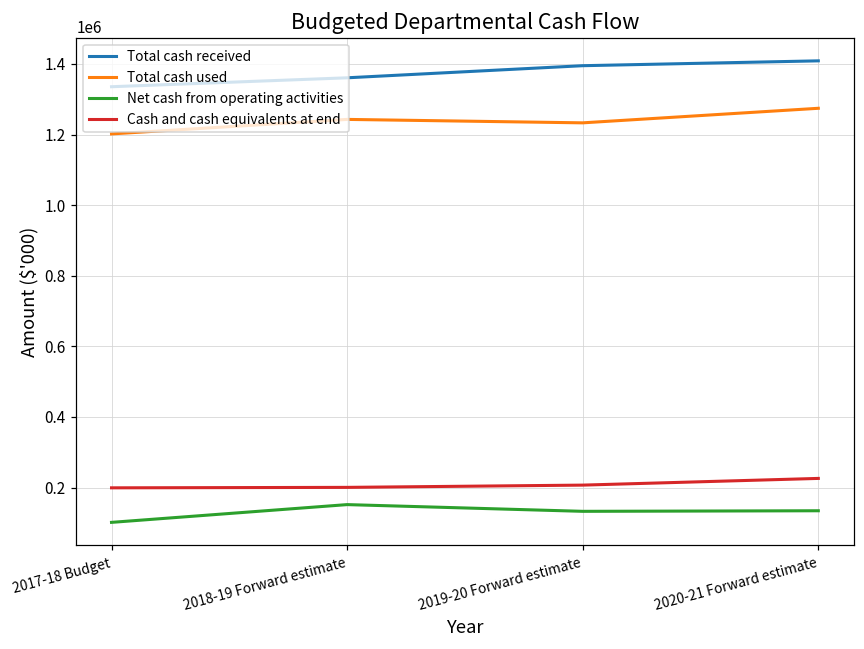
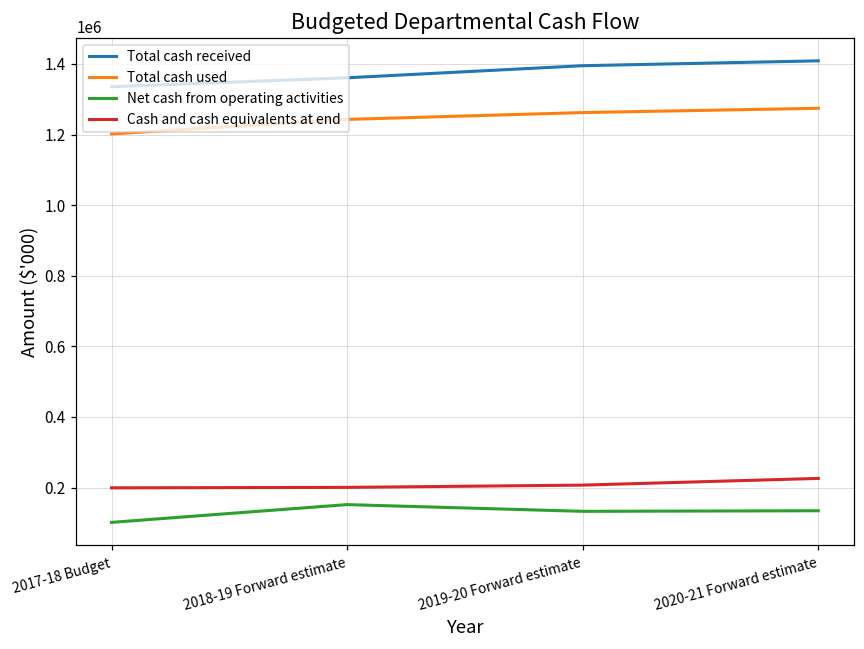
  {
    "Total cash received": {
      "2019-20 Forward estimate": 1400000,
      "2020-21 Forward estimate": 1410000
    },
    "Total cash used": {
      "2017-18 Budget": 1200000,
-     "2019-20 Forward estimate": 1230000,
+     "2019-20 Forward estimate": 1260000,
      "2020-21 Forward estimate": 1270000
    },
    "Net cash from operating activities": {
      "2017-18 Budget": 100000,
      "2018-19 Forward estimate": 150000,
      "2019-20 Forward estimate": 130000,
      "2020-21 Forward estimate": 130000
    },
    "Cash and cash equivalents at end": {
      "2017-18 Budget": 200000,
      "2018-19 Forward estimate": 200000,
      "2019-20 Forward estimate": 210000,
      "2020-21 Forward estimate": 230000
    }
  }
